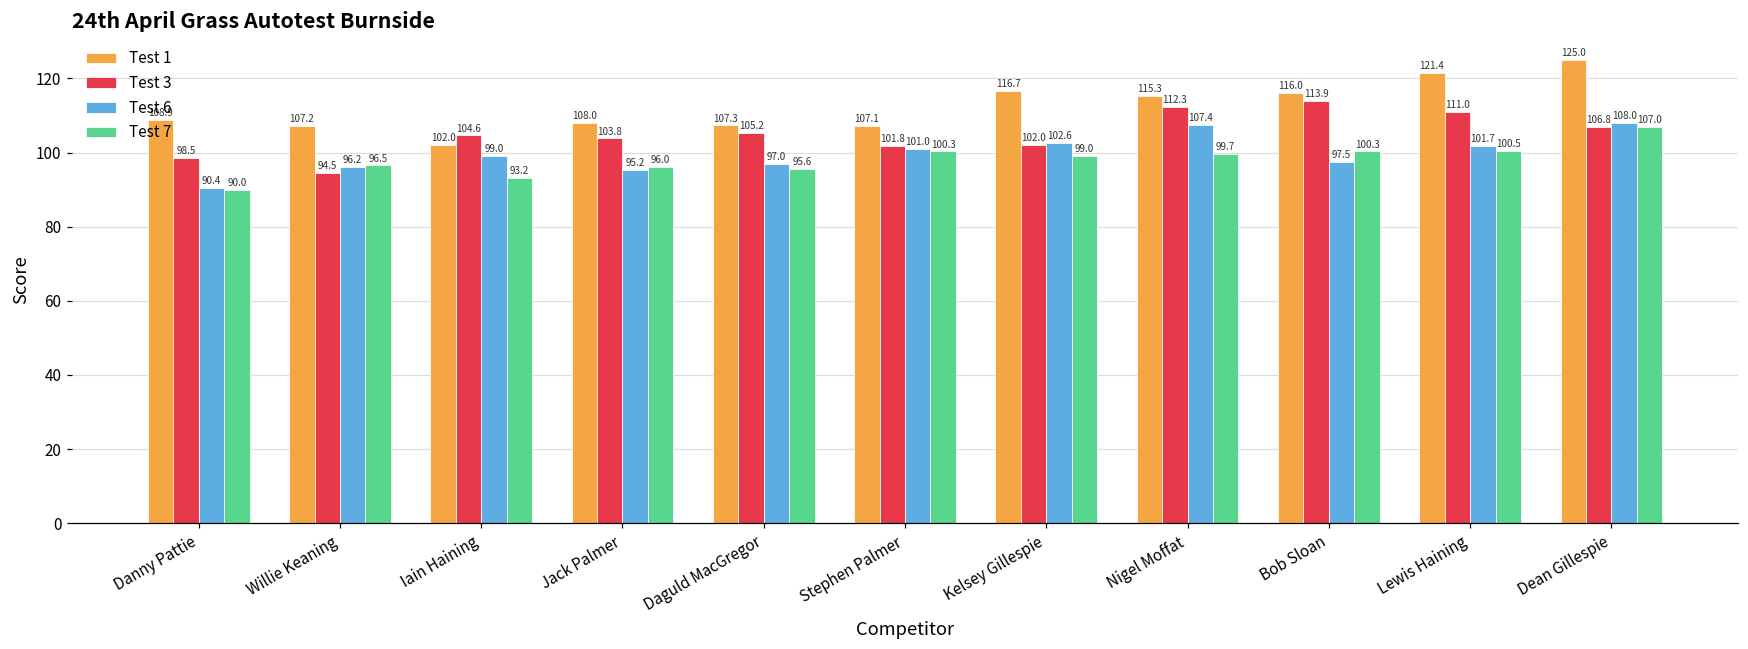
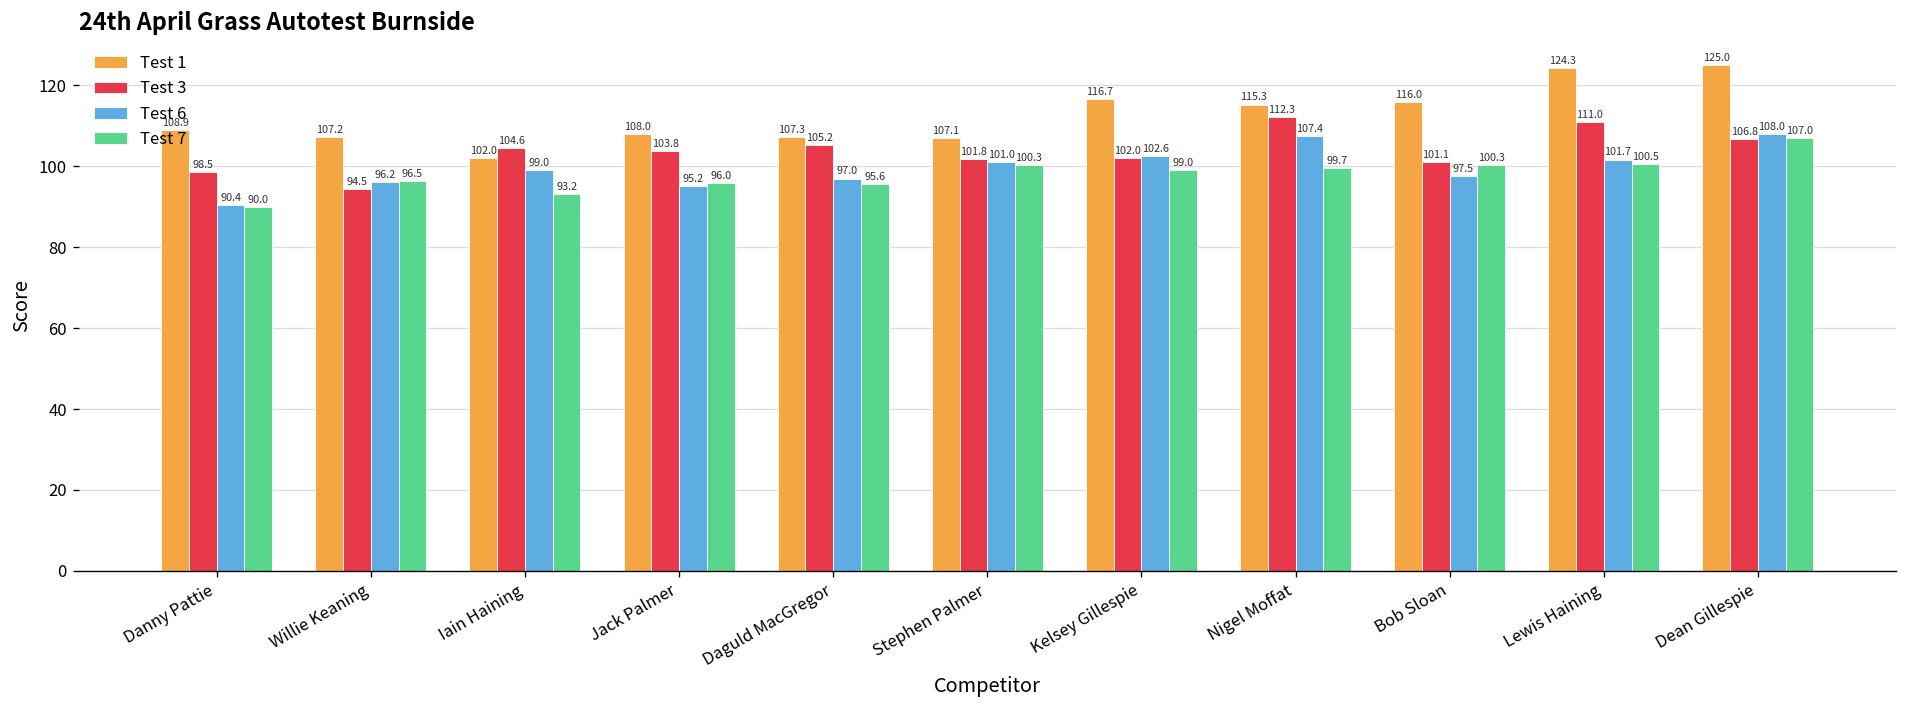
  {
    "Test 1": {
      "Danny Pattie": 108.9,
      "Willie Keaning": 107.2,
      "Iain Haining": 102.0,
      "Jack Palmer": 108.0,
      "Daguld MacGregor": 107.3,
      "Stephen Palmer": 107.1,
      "Kelsey Gillespie": 116.7,
      "Nigel Moffat": 115.3,
      "Bob Sloan": 116.0,
-     "Lewis Haining": 121.4,
+     "Lewis Haining": 124.3,
      "Dean Gillespie": 125.0
    },
    "Test 3": {
      "Danny Pattie": 98.5,
      "Willie Keaning": 94.5,
      "Iain Haining": 104.6,
      "Jack Palmer": 103.8,
      "Daguld MacGregor": 105.2,
      "Stephen Palmer": 101.8,
      "Kelsey Gillespie": 102.0,
      "Nigel Moffat": 112.3,
-     "Bob Sloan": 113.9,
+     "Bob Sloan": 101.1,
      "Lewis Haining": 111.0,
      "Dean Gillespie": 106.8
    },
    "Test 6": {
      "Danny Pattie": 90.4,
      "Willie Keaning": 96.2,
      "Iain Haining": 99.0,
      "Jack Palmer": 95.2,
      "Daguld MacGregor": 97.0,
      "Stephen Palmer": 101.0,
      "Kelsey Gillespie": 102.6,
      "Nigel Moffat": 107.4,
      "Bob Sloan": 97.5,
      "Lewis Haining": 101.7,
      "Dean Gillespie": 108.0
    },
    "Test 7": {
      "Danny Pattie": 90.0,
      "Willie Keaning": 96.5,
      "Iain Haining": 93.2,
      "Jack Palmer": 96.0,
      "Daguld MacGregor": 95.6,
      "Stephen Palmer": 100.3,
      "Kelsey Gillespie": 99.0,
      "Nigel Moffat": 99.7,
      "Bob Sloan": 100.3,
      "Lewis Haining": 100.5,
      "Dean Gillespie": 107.0
    }
  }
